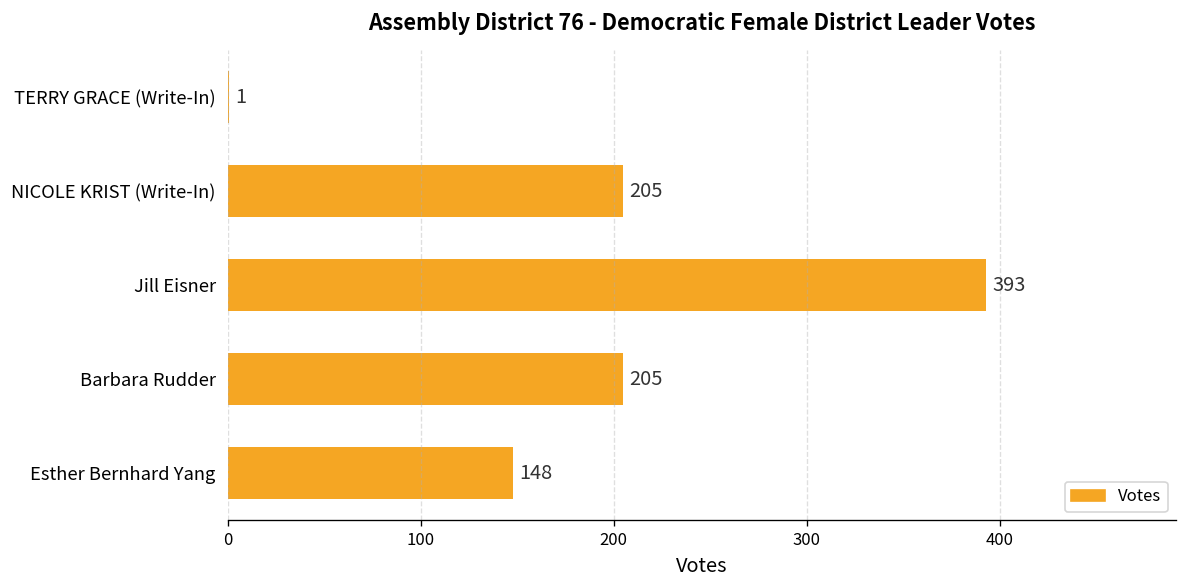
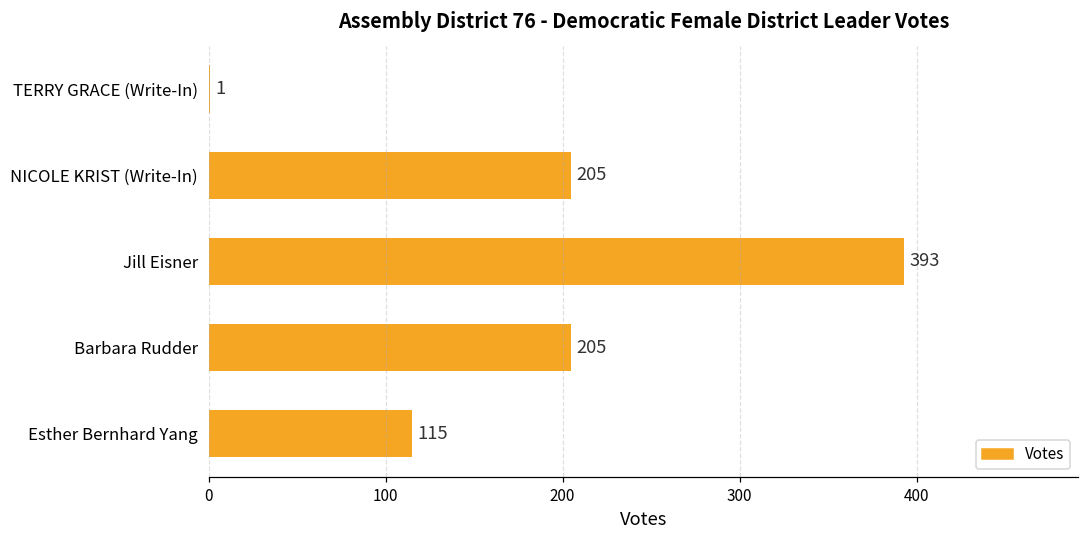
  {
    "TERRY GRACE (Write-In)": 1,
    "NICOLE KRIST (Write-In)": 205,
    "Jill Eisner": 393,
    "Barbara Rudder": 205,
-   "Esther Bernhard Yang": 148
+   "Esther Bernhard Yang": 115
  }
